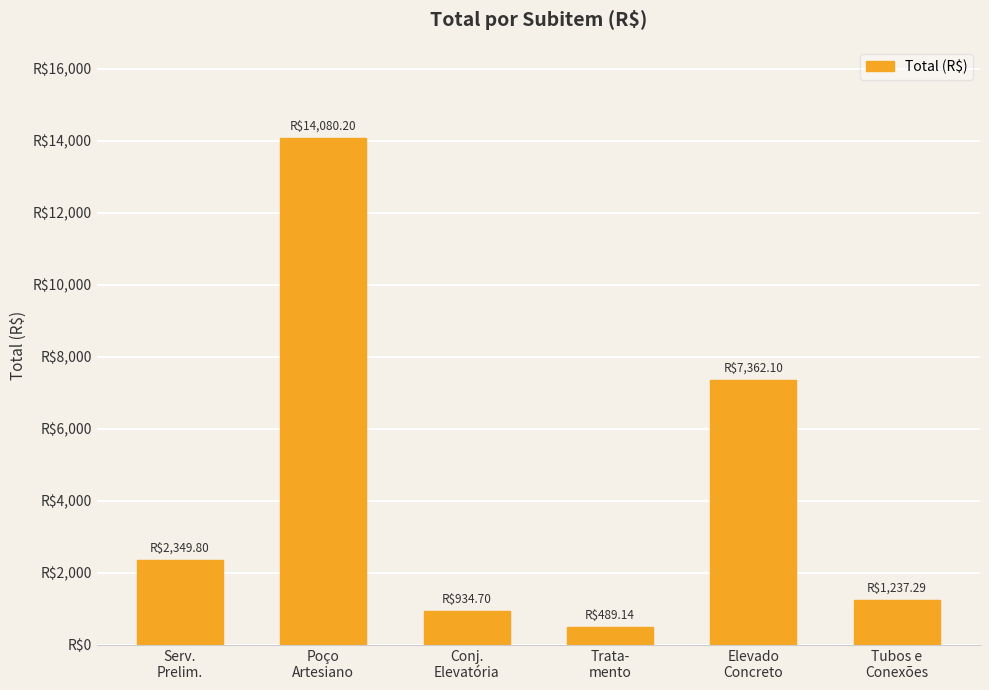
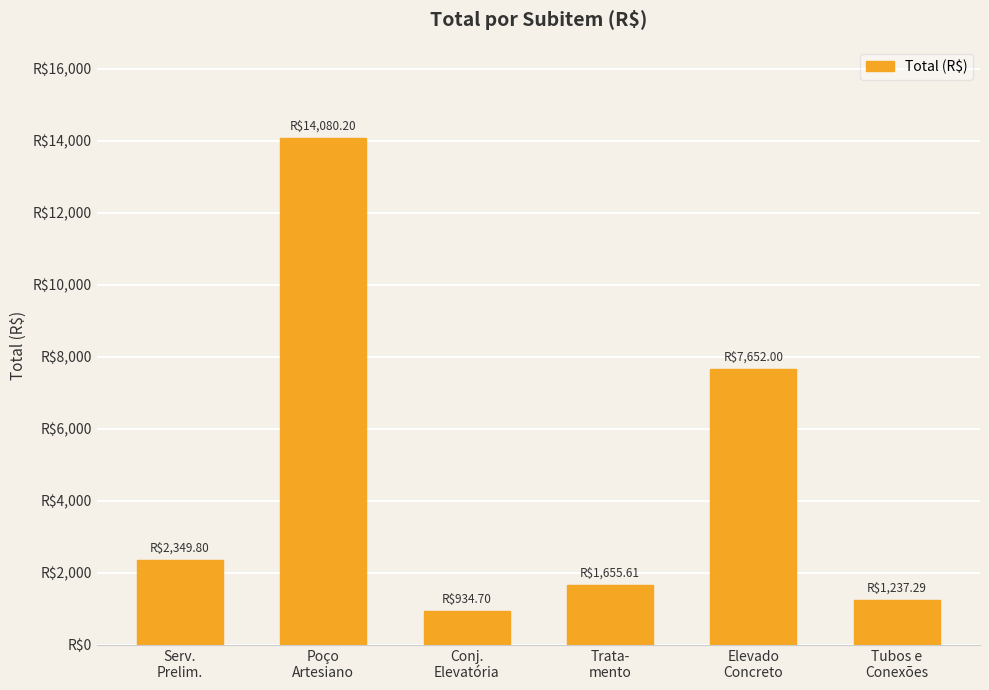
  {
    "Serv. Prelim.": "$2,349.80",
    "Poço Artesiano": "$14,080.20",
    "Conj. Elevatória": "$934.70",
-   "Trata- mento": "$489.14",
-   "Elevado Concreto": "$7,362.10",
+   "Trata- mento": "$1,655.61",
+   "Elevado Concreto": "$7,652.00",
    "Tubos e Conexões": "$1,237.29"
  }
